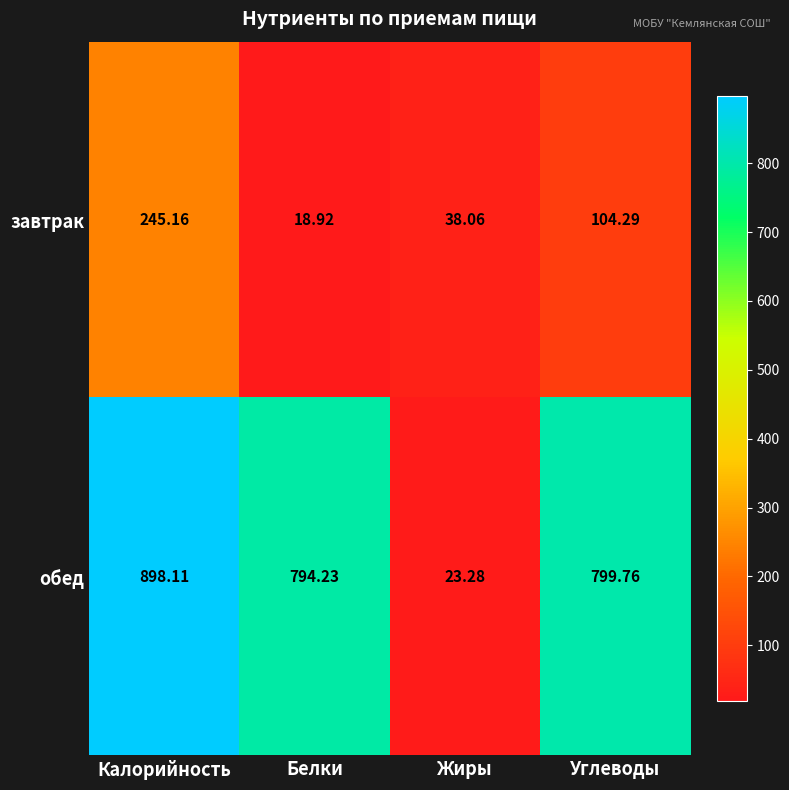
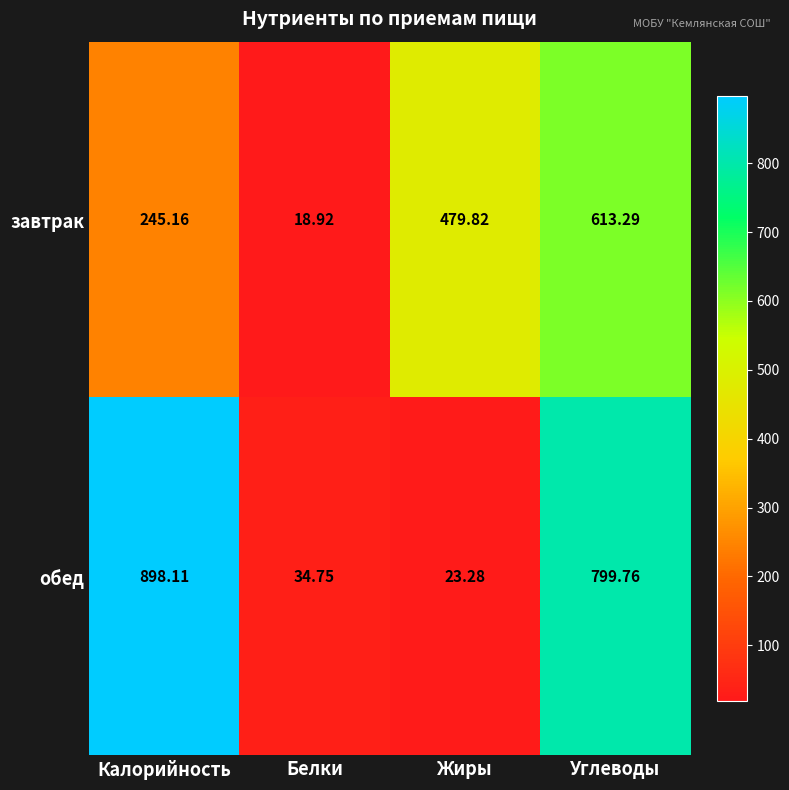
  {
    "завтрак": {
      "Калорийность": 245.16,
      "Белки": 18.92,
-     "Жиры": 38.06,
-     "Углеводы": 104.29
+     "Жиры": 479.82,
+     "Углеводы": 613.29
    },
    "обед": {
      "Калорийность": 898.11,
-     "Белки": 794.23,
+     "Белки": 34.75,
      "Жиры": 23.28,
      "Углеводы": 799.76
    }
  }
